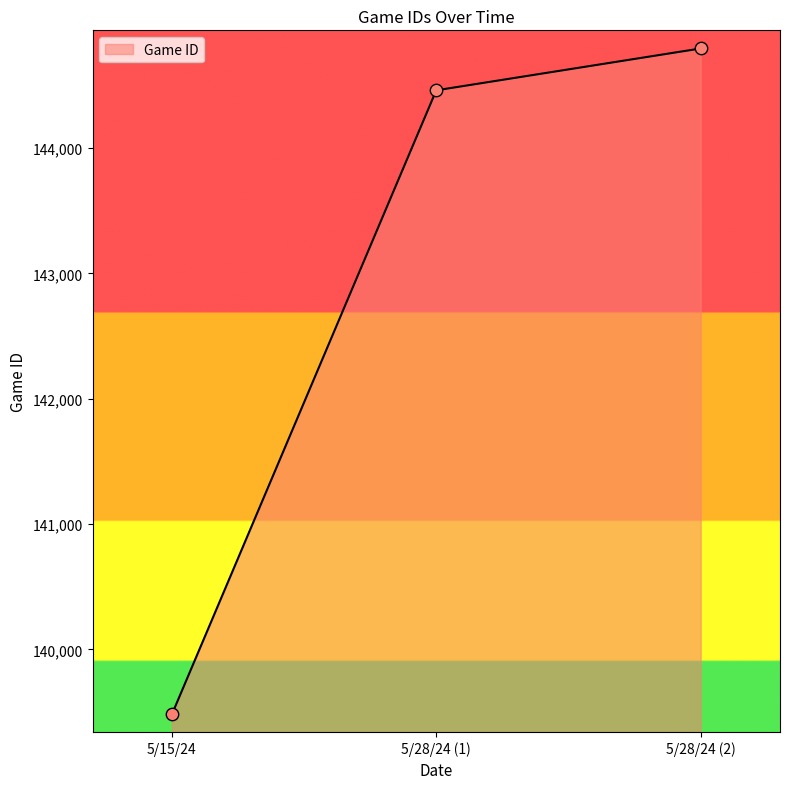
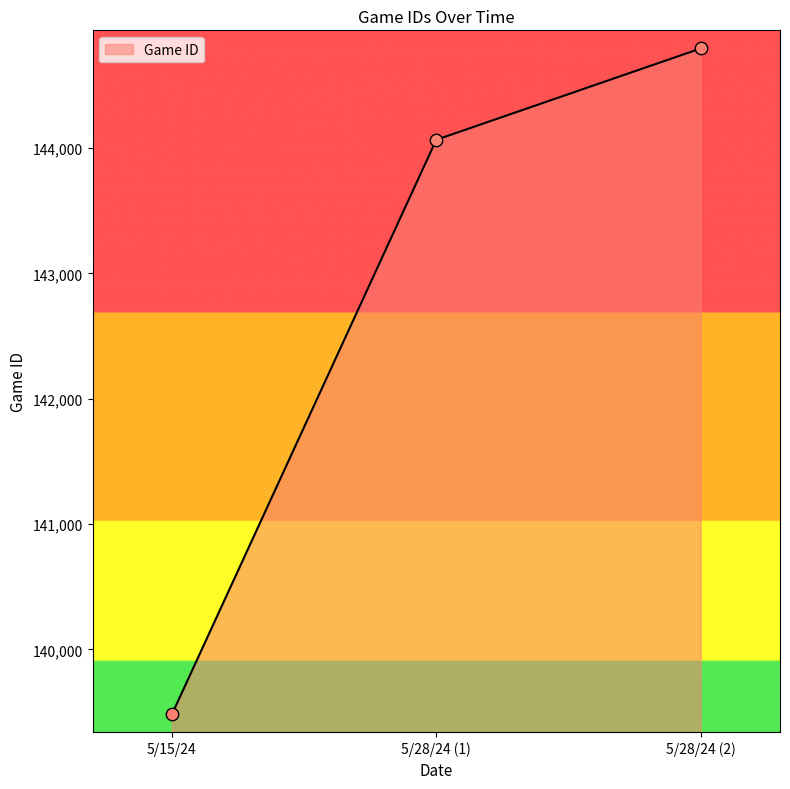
  {
    "5/15/24": "139,480",
-   "5/28/24 (1)": "144,460",
+   "5/28/24 (1)": "144,070",
    "5/28/24 (2)": "144,800"
  }
